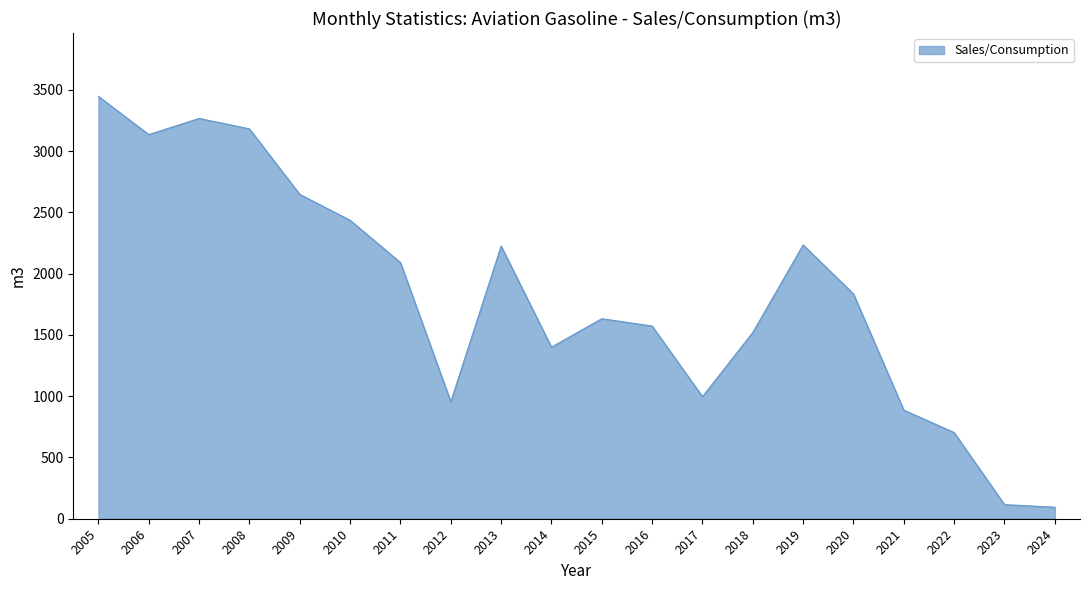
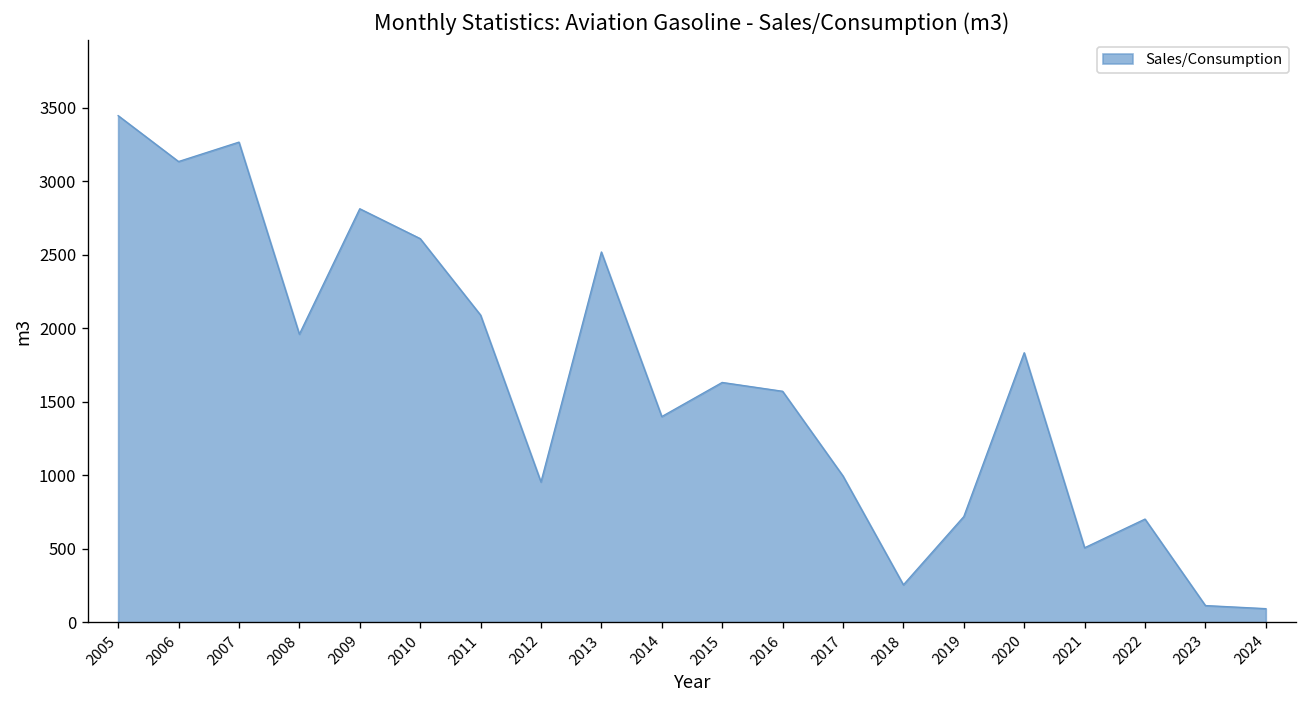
  {
    "2005": 3450,
    "2006": 3130,
    "2007": 3270,
-   "2008": 3180,
-   "2009": 2650,
-   "2010": 2440,
+   "2008": 1960,
+   "2009": 2810,
+   "2010": 2610,
    "2011": 2090,
    "2012": 960,
-   "2013": 2230,
+   "2013": 2520,
    "2014": 1400,
    "2015": 1630,
    "2016": 1570,
    "2017": 1000,
-   "2018": 1520,
-   "2019": 2230,
+   "2018": 260,
+   "2019": 720,
    "2020": 1830,
-   "2021": 890,
+   "2021": 510,
    "2022": 700,
    "2023": 120,
    "2024": 90
  }
